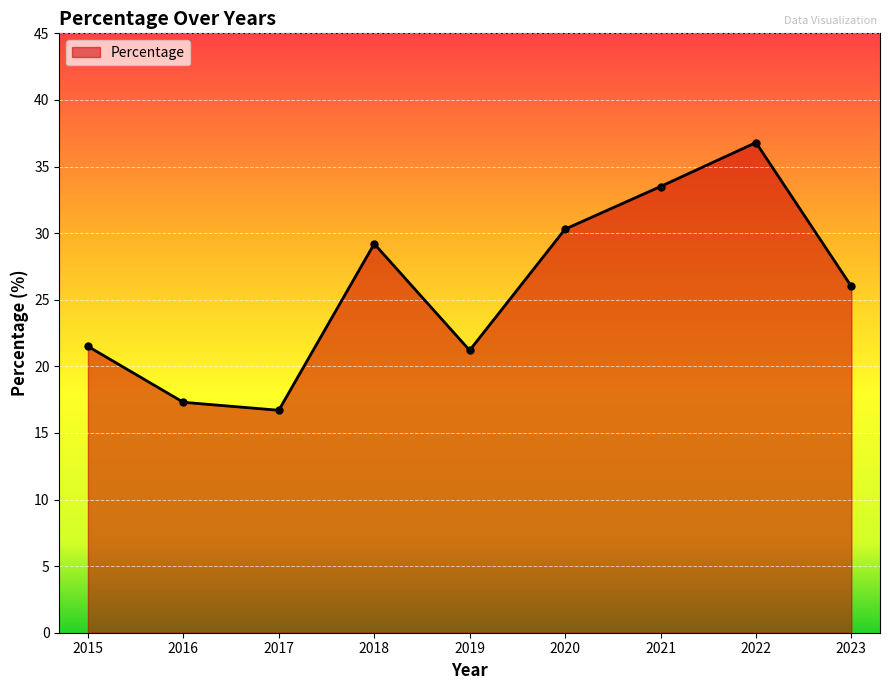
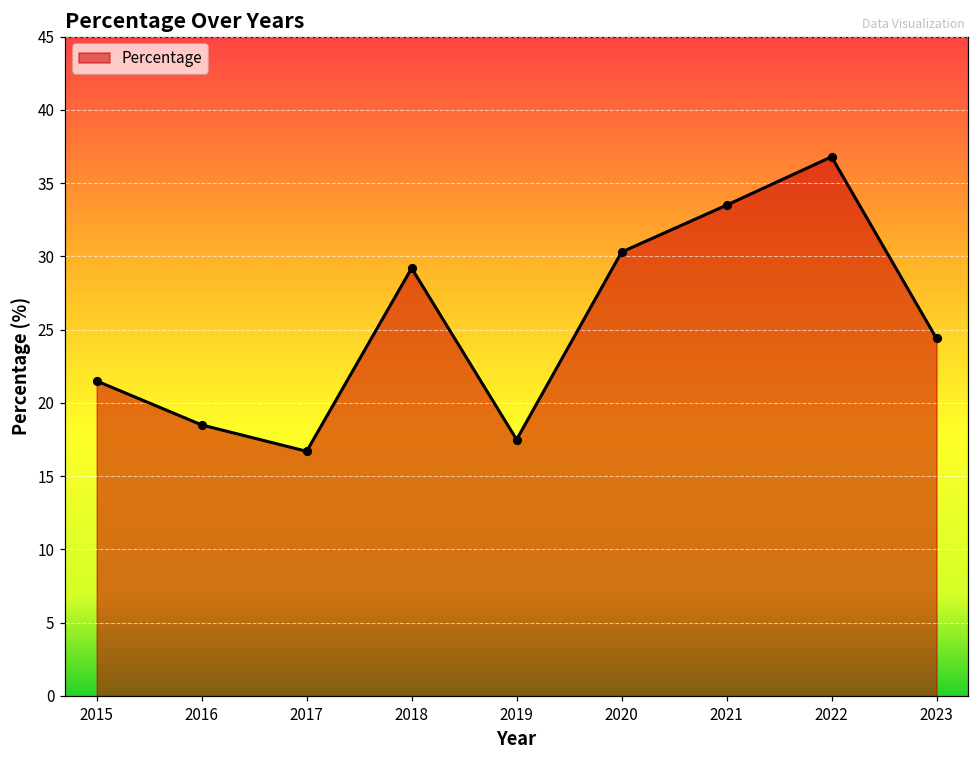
  {
    "2015": 21.5,
-   "2016": 17.3,
+   "2016": 18.5,
    "2017": 16.7,
    "2018": 29.2,
-   "2019": 21.2,
+   "2019": 17.5,
    "2020": 30.3,
    "2021": 33.5,
    "2022": 36.8,
-   "2023": 26.0
+   "2023": 24.4
  }
